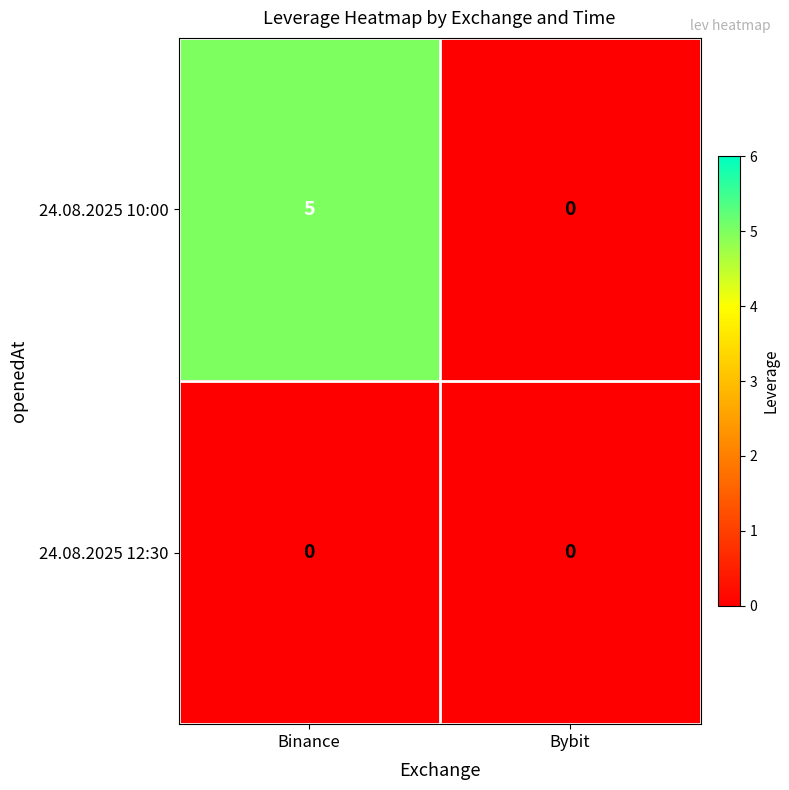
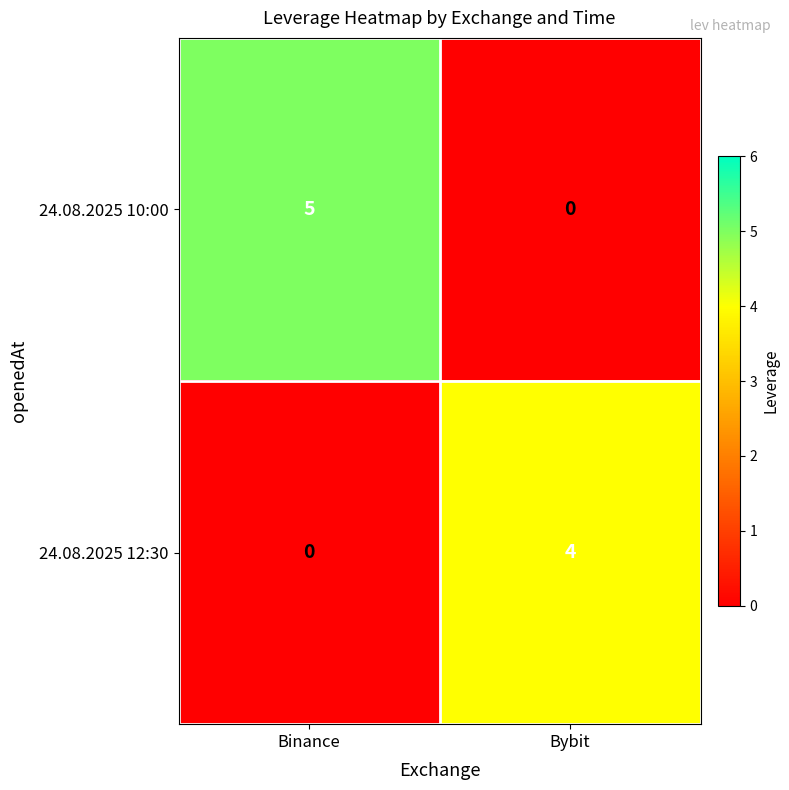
  {
    "24.08.2025 10:00": {
      "Binance": 5,
      "Bybit": 0
    },
    "24.08.2025 12:30": {
      "Binance": 0,
-     "Bybit": 0
+     "Bybit": 4
    }
  }
